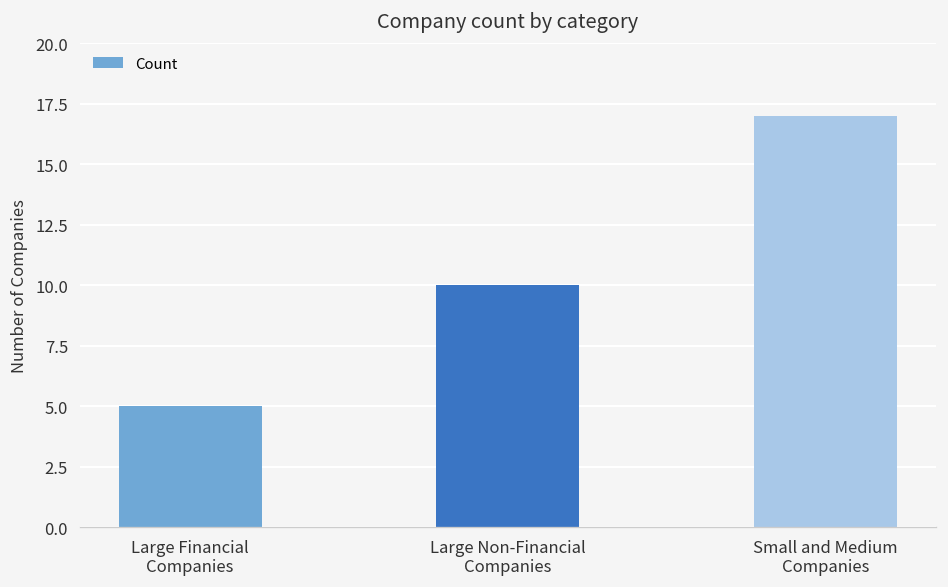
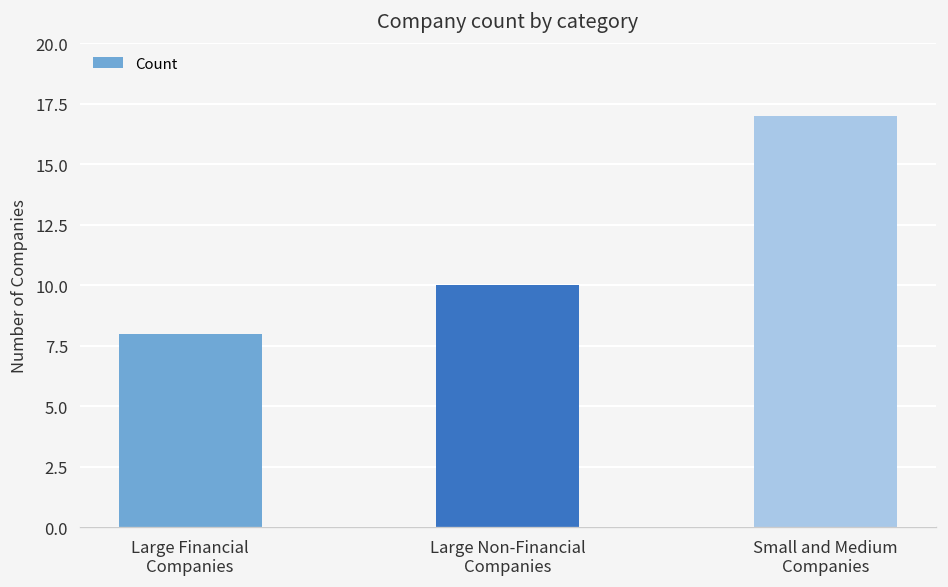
  {
-   "Large Financial Companies": 5,
+   "Large Financial Companies": 8,
    "Large Non-Financial Companies": 10,
    "Small and Medium Companies": 17
  }
